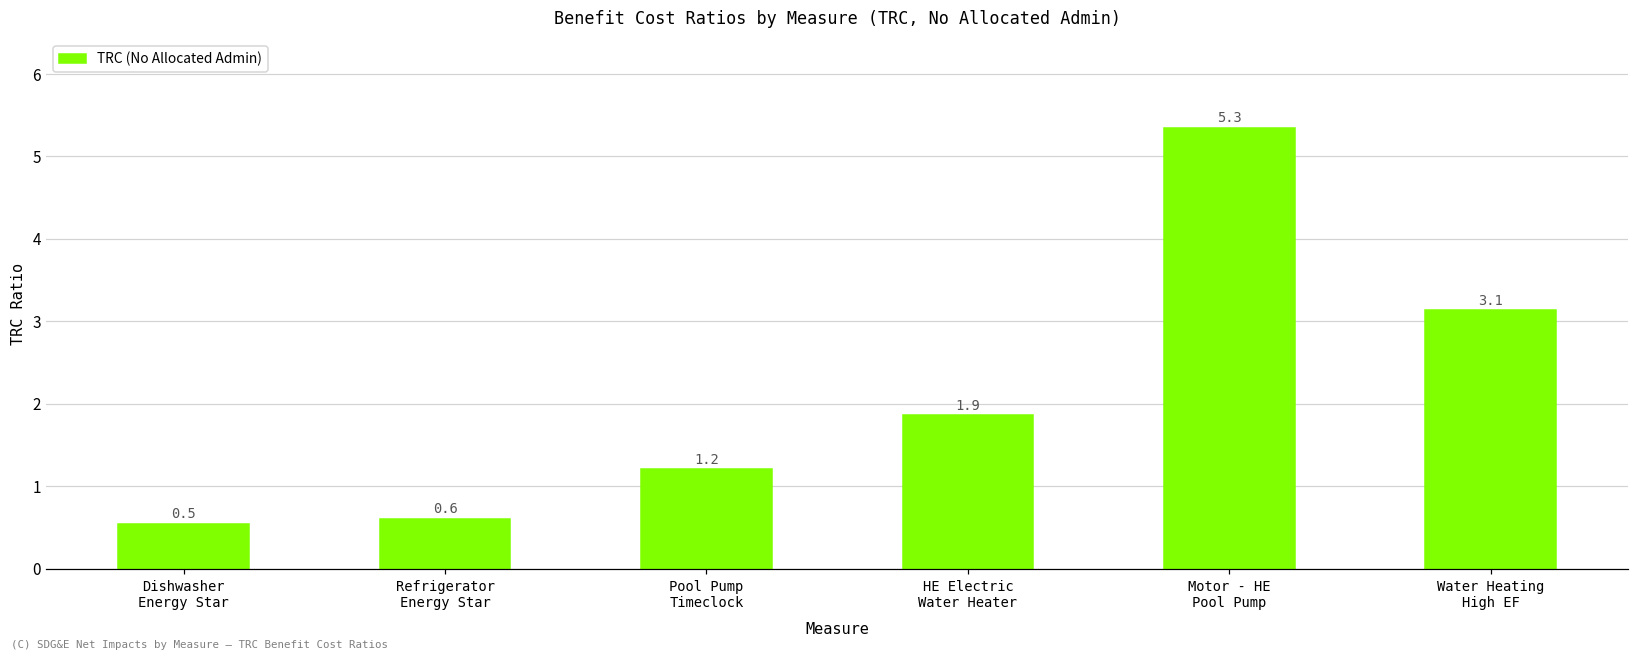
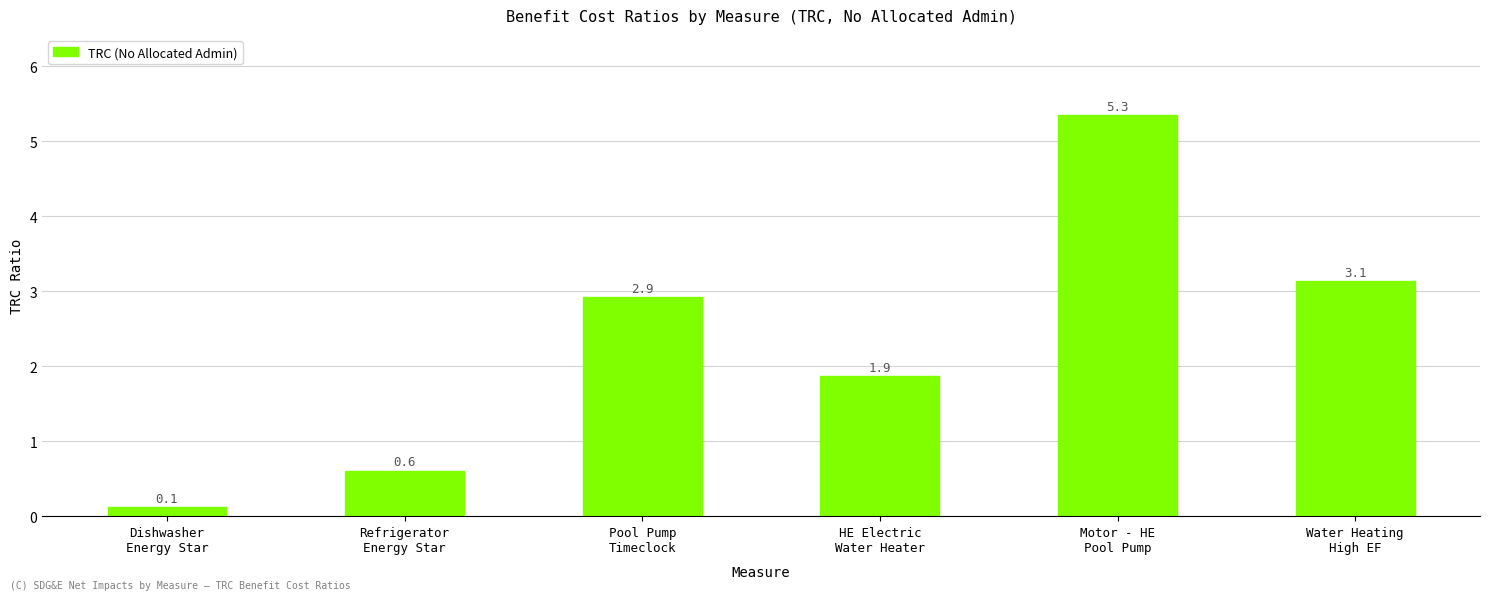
  {
-   "Dishwasher Energy Star": 0.5,
+   "Dishwasher Energy Star": 0.1,
    "Refrigerator Energy Star": 0.6,
-   "Pool Pump Timeclock": 1.2,
+   "Pool Pump Timeclock": 2.9,
    "HE Electric Water Heater": 1.9,
    "Motor - HE Pool Pump": 5.3,
    "Water Heating High EF": 3.1
  }
